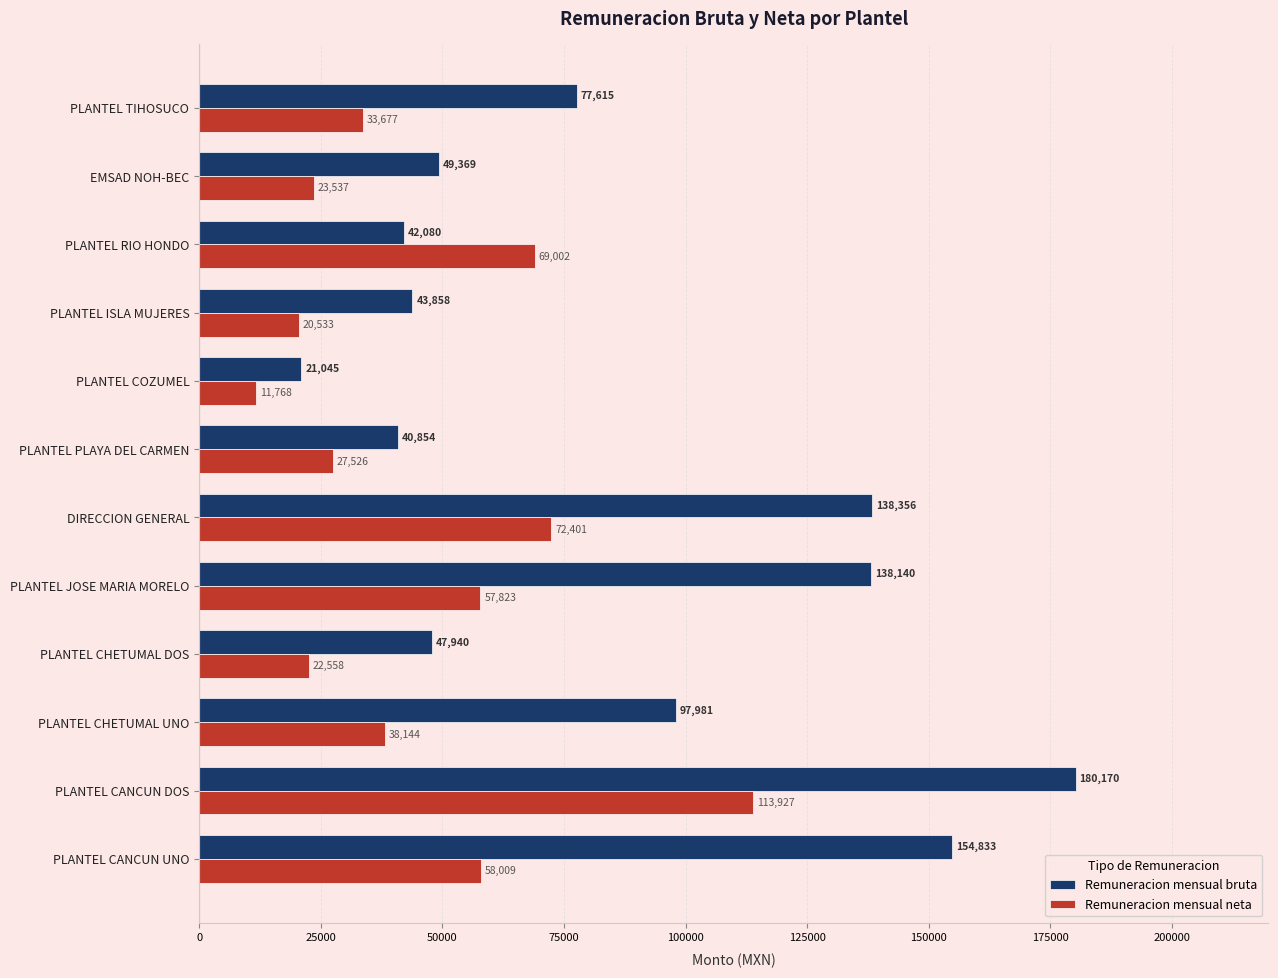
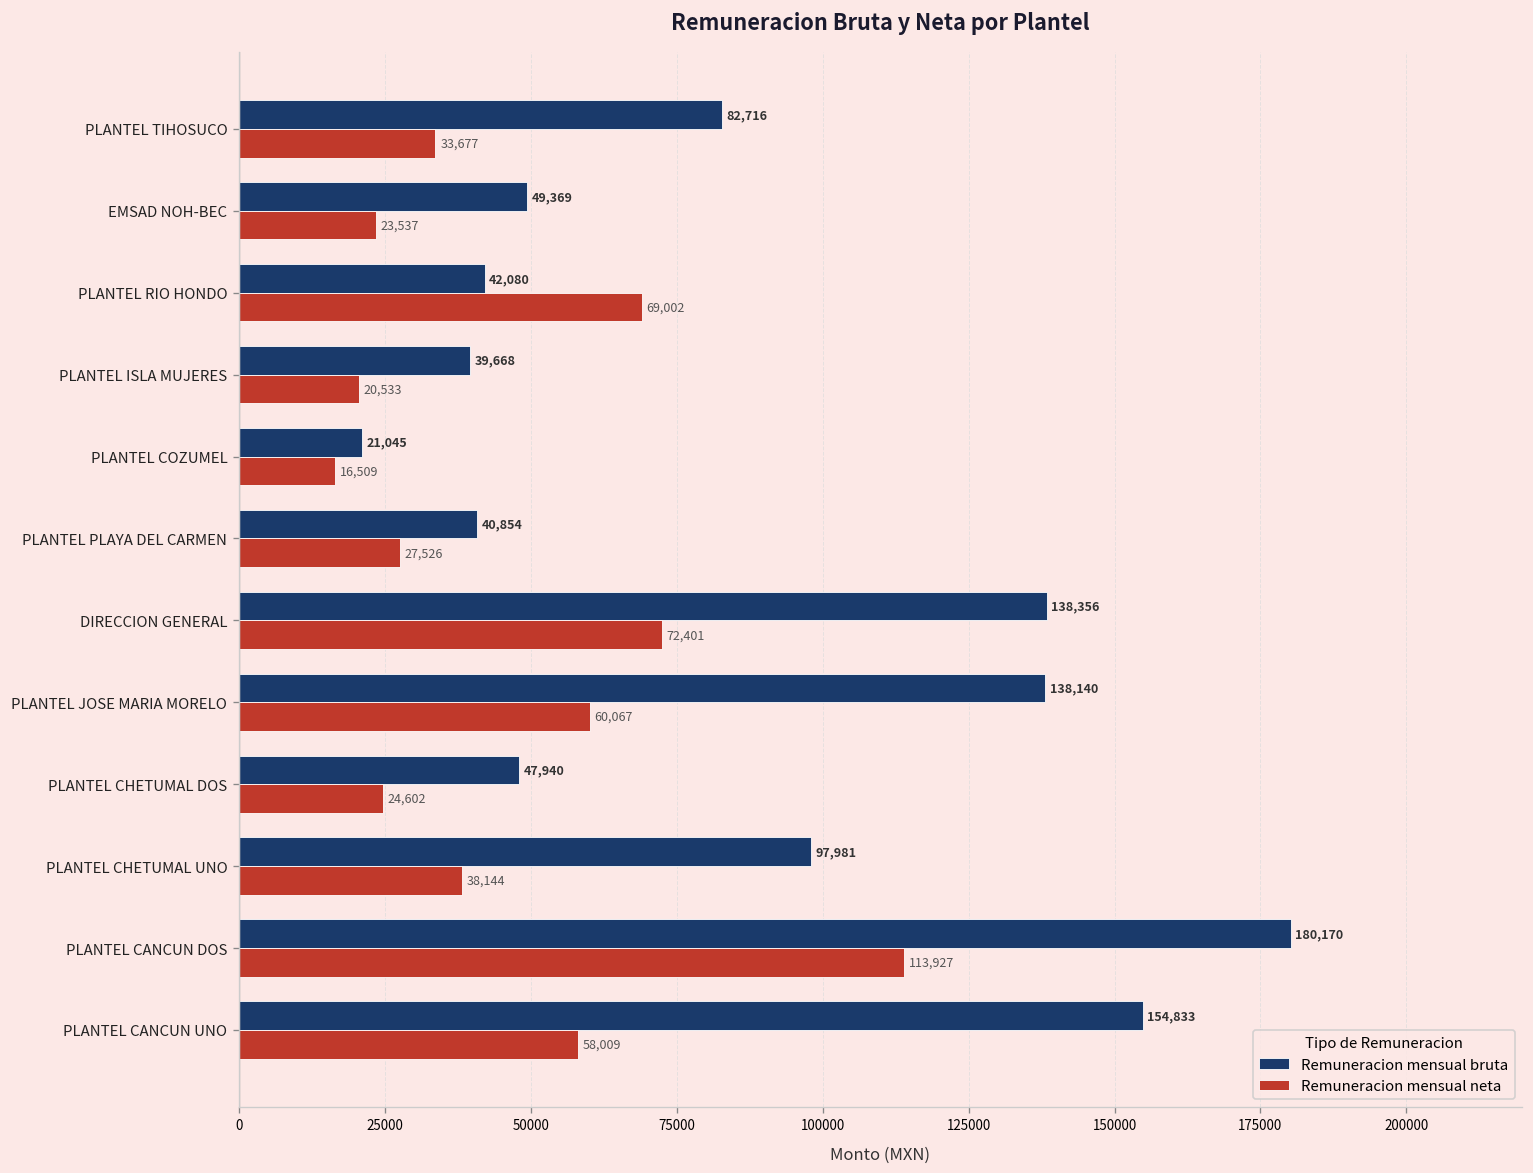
  {
    "Remuneracion mensual bruta": {
-     "PLANTEL TIHOSUCO": "77,615",
+     "PLANTEL TIHOSUCO": "82,716",
      "EMSAD NOH-BEC": "49,369",
      "PLANTEL RIO HONDO": "42,080",
-     "PLANTEL ISLA MUJERES": "43,858",
+     "PLANTEL ISLA MUJERES": "39,668",
      "PLANTEL COZUMEL": "21,045",
      "PLANTEL PLAYA DEL CARMEN": "40,854",
      "DIRECCION GENERAL": "138,356",
      "PLANTEL JOSE MARIA MORELO": "138,140",
      "PLANTEL CHETUMAL DOS": "47,940",
      "PLANTEL CHETUMAL UNO": "97,981",
      "PLANTEL CANCUN DOS": "180,170",
      "PLANTEL CANCUN UNO": "154,833"
    },
    "Remuneracion mensual neta": {
      "PLANTEL TIHOSUCO": "33,677",
      "EMSAD NOH-BEC": "23,537",
      "PLANTEL RIO HONDO": "69,002",
      "PLANTEL ISLA MUJERES": "20,533",
-     "PLANTEL COZUMEL": "11,768",
+     "PLANTEL COZUMEL": "16,509",
      "PLANTEL PLAYA DEL CARMEN": "27,526",
      "DIRECCION GENERAL": "72,401",
-     "PLANTEL JOSE MARIA MORELO": "57,823",
-     "PLANTEL CHETUMAL DOS": "22,558",
+     "PLANTEL JOSE MARIA MORELO": "60,067",
+     "PLANTEL CHETUMAL DOS": "24,602",
      "PLANTEL CHETUMAL UNO": "38,144",
      "PLANTEL CANCUN DOS": "113,927",
      "PLANTEL CANCUN UNO": "58,009"
    }
  }
